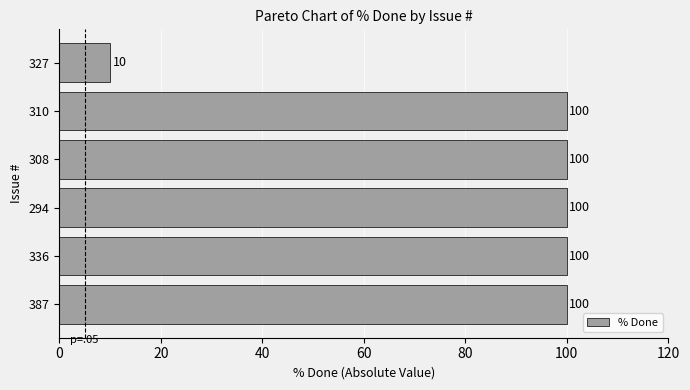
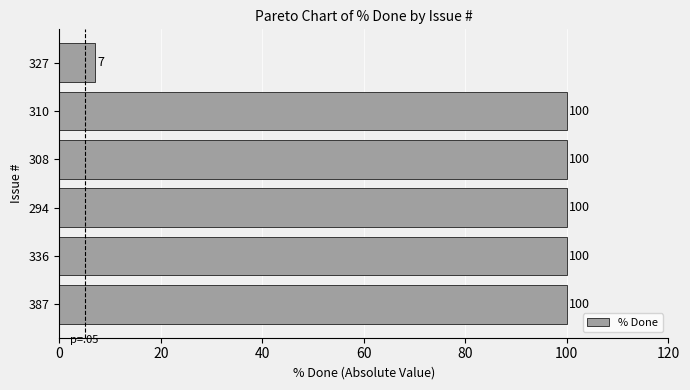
  {
-   "327": 10,
+   "327": 7,
    "310": 100,
    "308": 100,
    "294": 100,
    "336": 100,
    "387": 100
  }
